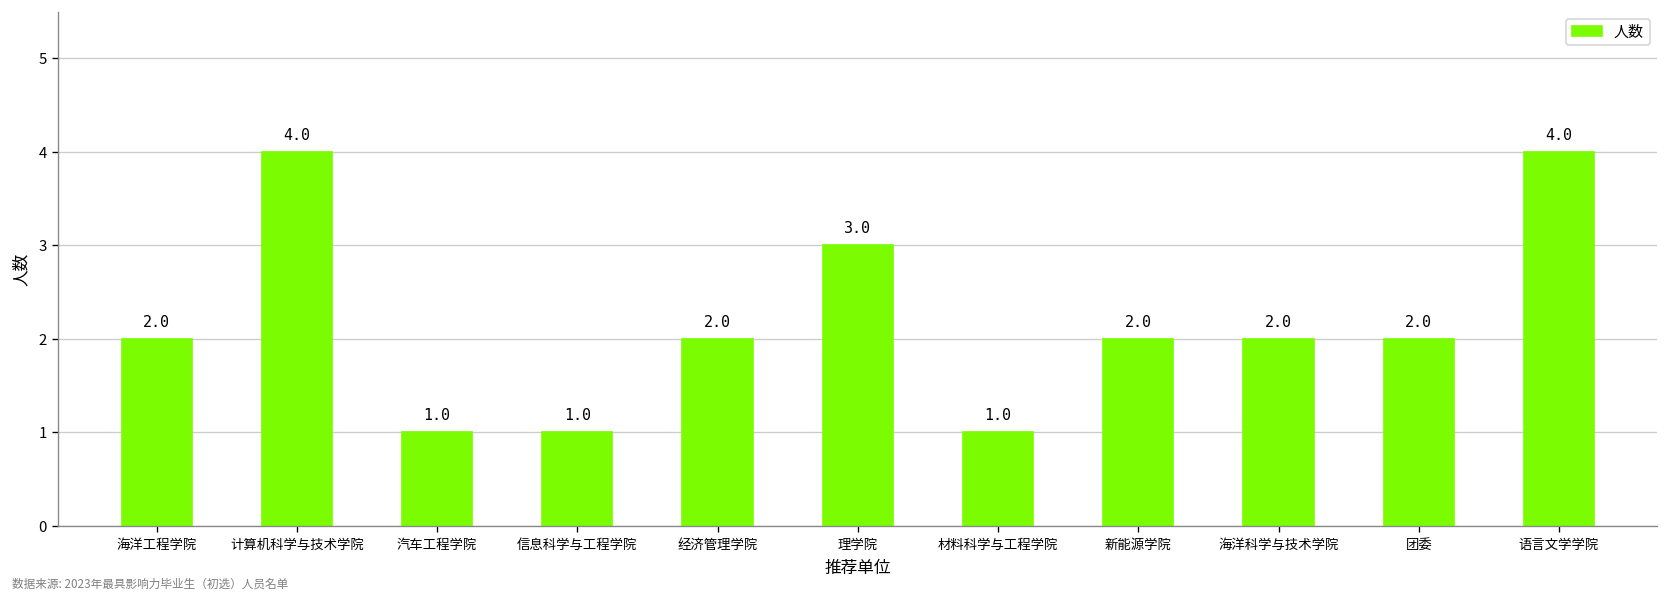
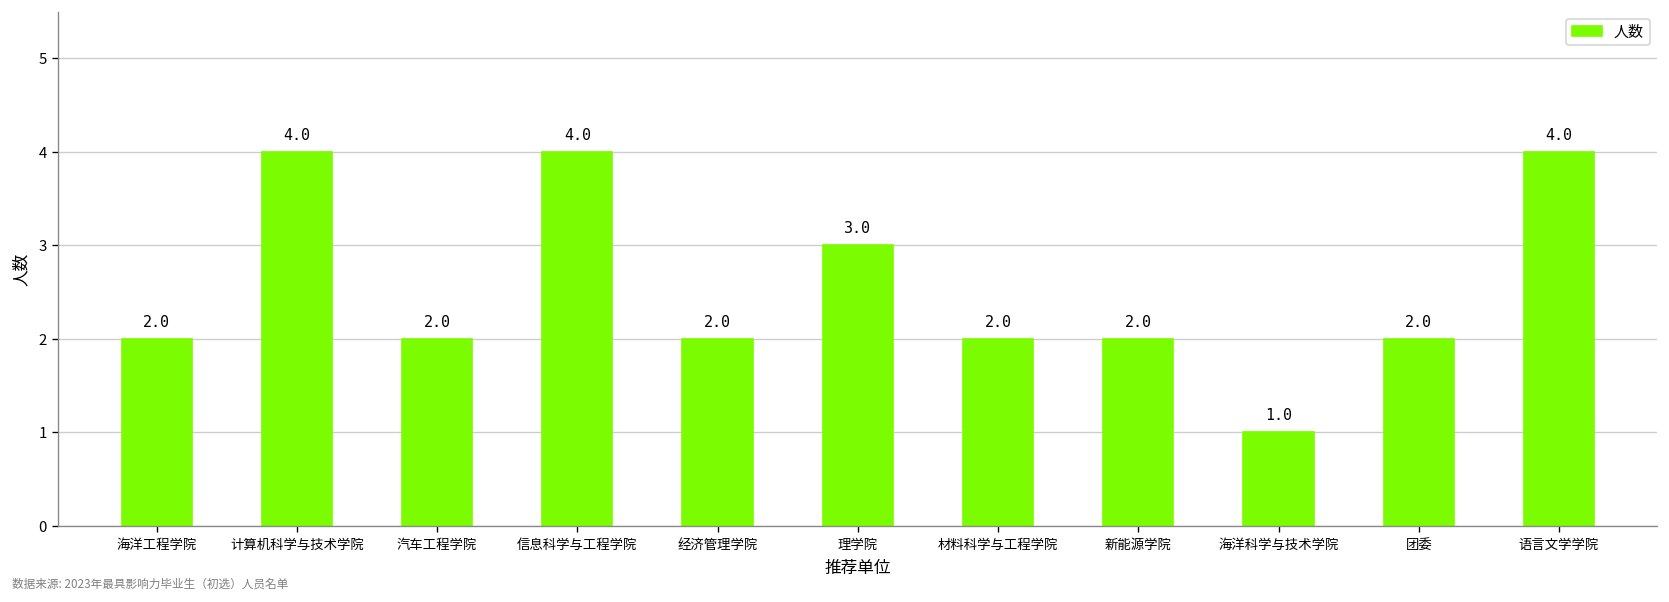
  {
    "海洋工程学院": 2.0,
    "计算机科学与技术学院": 4.0,
-   "汽车工程学院": 1.0,
-   "信息科学与工程学院": 1.0,
+   "汽车工程学院": 2.0,
+   "信息科学与工程学院": 4.0,
    "经济管理学院": 2.0,
    "理学院": 3.0,
-   "材料科学与工程学院": 1.0,
+   "材料科学与工程学院": 2.0,
    "新能源学院": 2.0,
-   "海洋科学与技术学院": 2.0,
+   "海洋科学与技术学院": 1.0,
    "团委": 2.0,
    "语言文学学院": 4.0
  }
